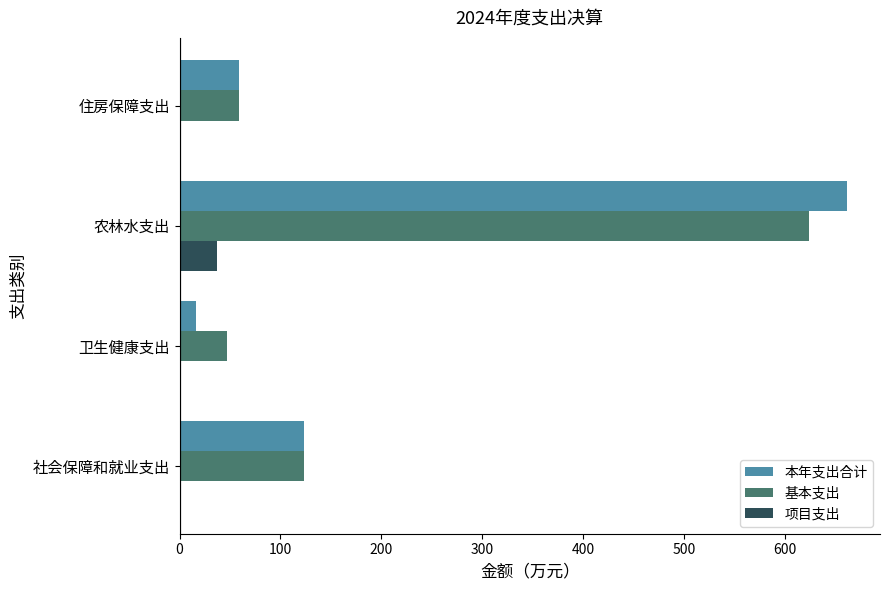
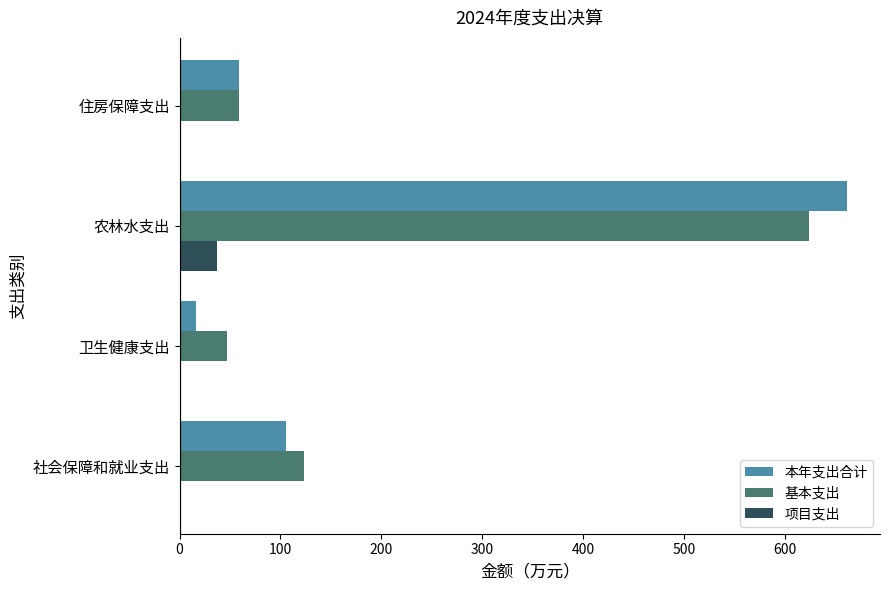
  {
    "本年支出合计": {
      "住房保障支出": 59,
      "农林水支出": 661,
      "卫生健康支出": 17,
-     "社会保障和就业支出": 124
+     "社会保障和就业支出": 106
    }
  }
